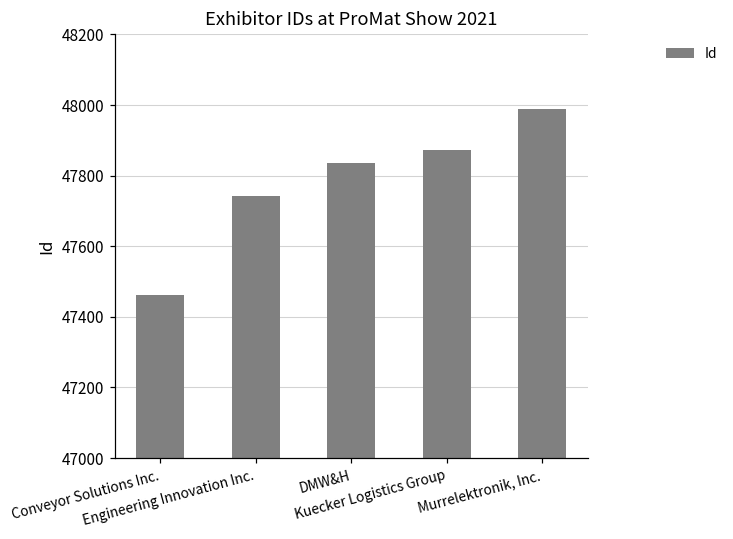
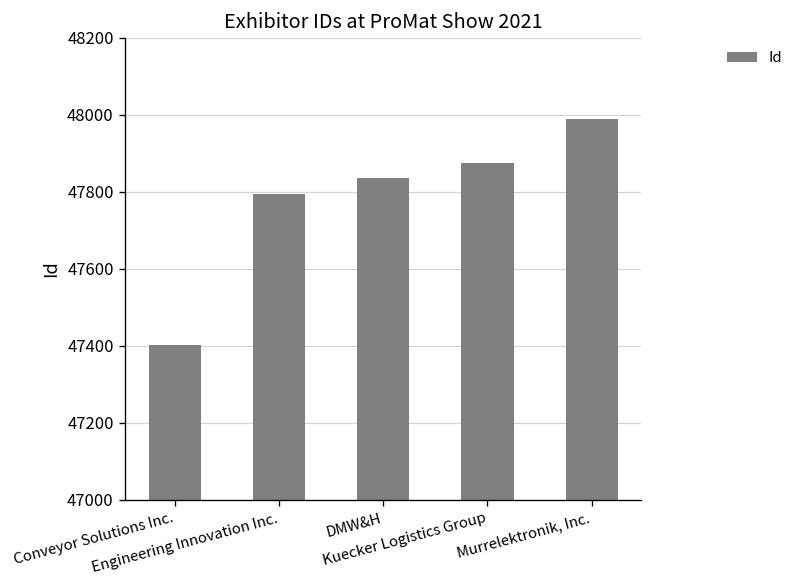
  {
-   "Conveyor Solutions Inc.": 47460,
-   "Engineering Innovation Inc.": 47740,
+   "Conveyor Solutions Inc.": 47400,
+   "Engineering Innovation Inc.": 47800,
    "DMW&H": 47840,
    "Kuecker Logistics Group": 47870,
    "Murrelektronik, Inc.": 47990
  }
